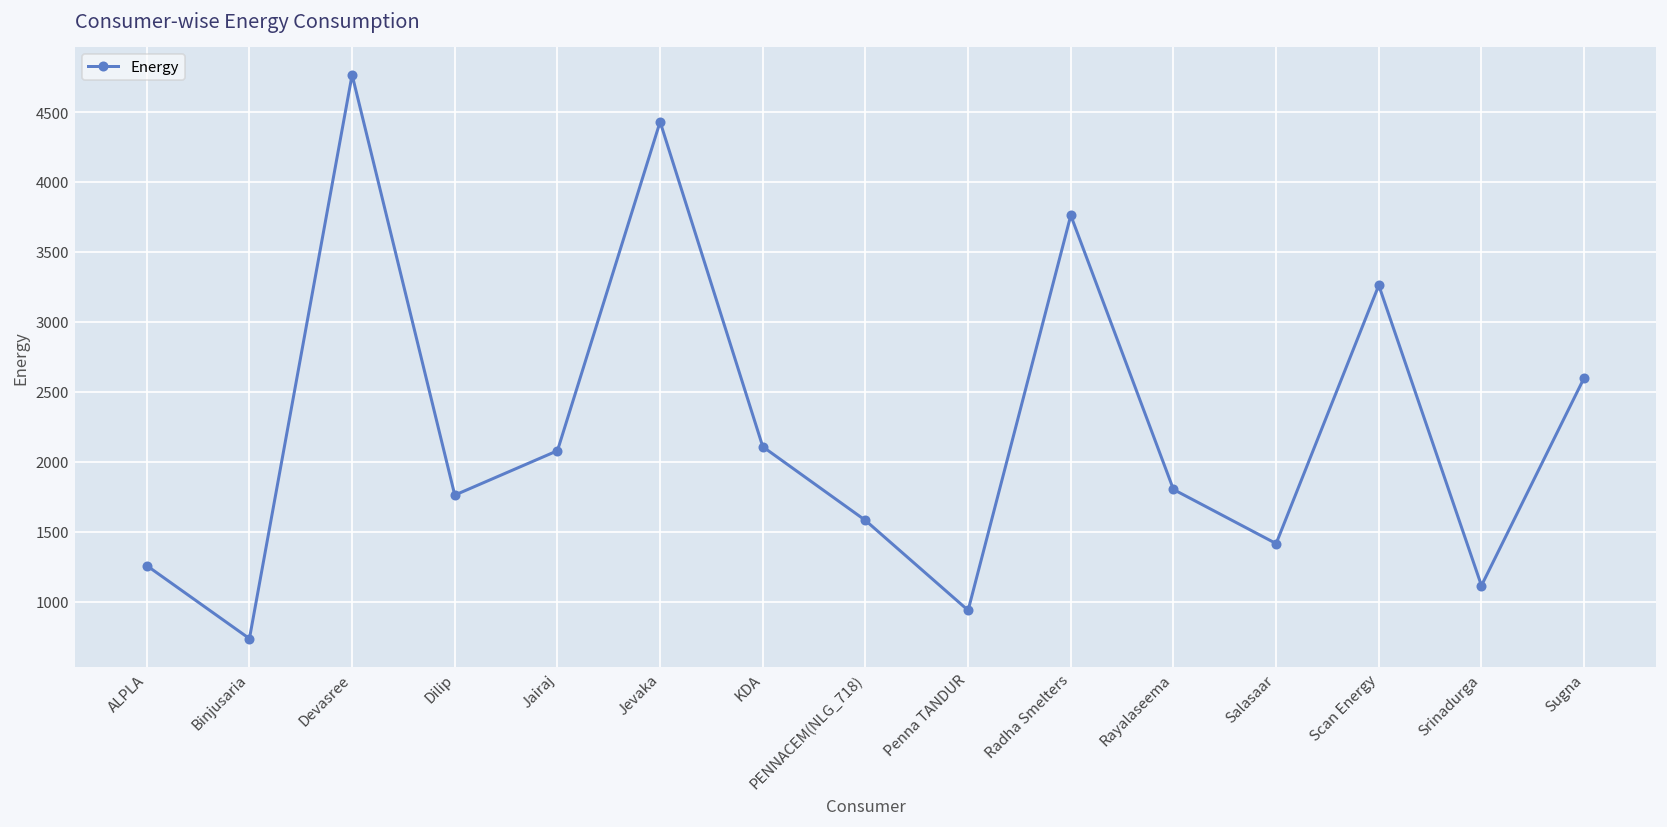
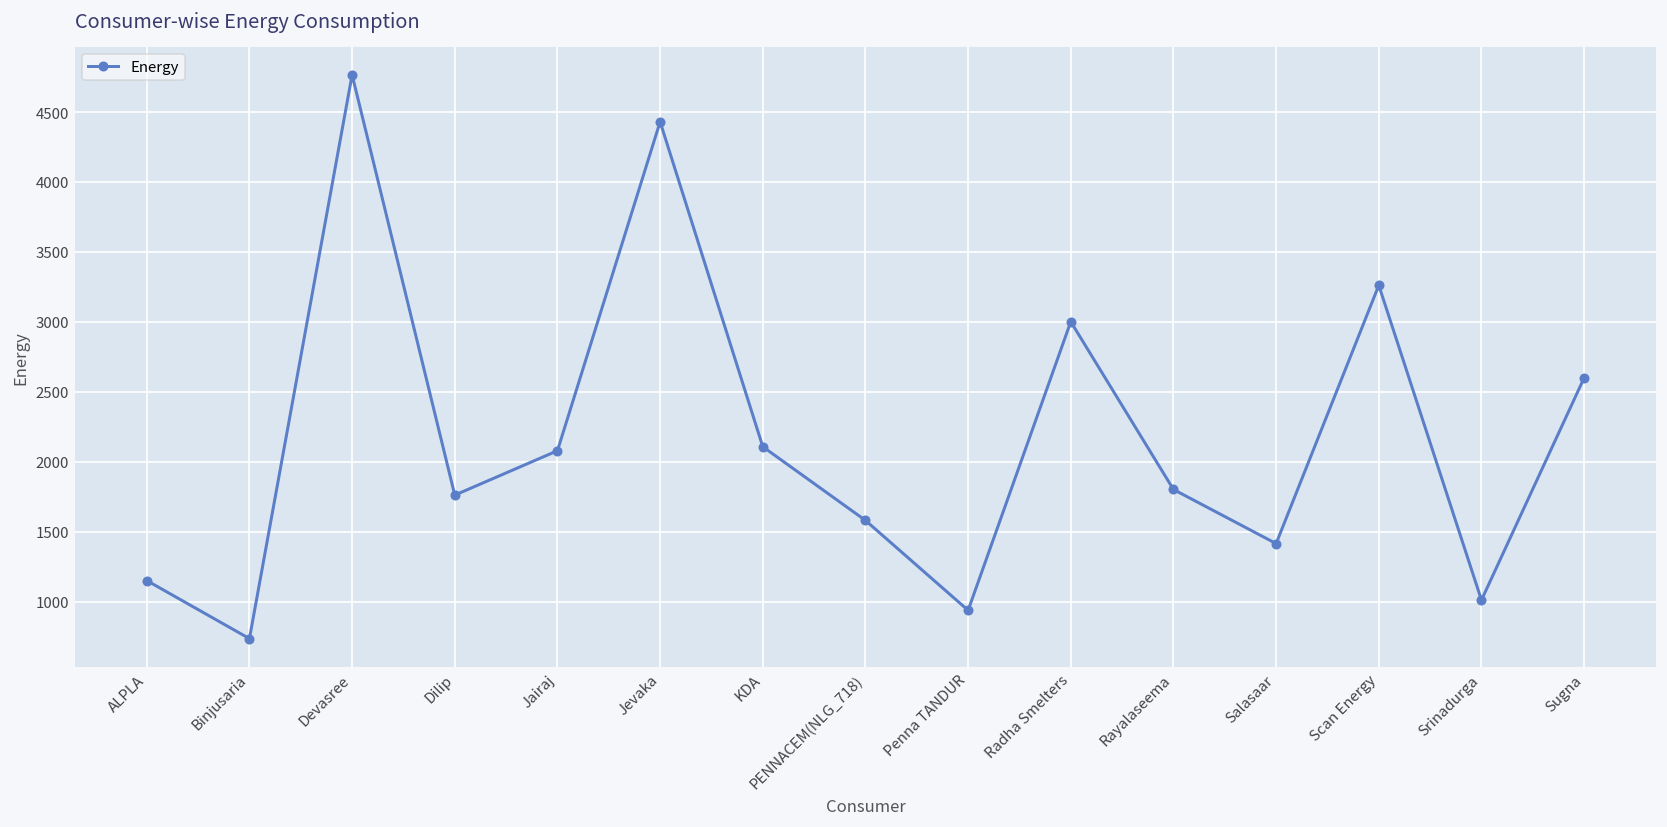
  {
-   "ALPLA": 1260,
+   "ALPLA": 1150,
    "Binjusaria": 740,
    "Devasree": 4770,
    "Dilip": 1760,
    "Jairaj": 2080,
    "Jevaka": 4430,
    "KDA": 2110,
    "PENNACEM(NLG_718)": 1580,
    "Penna TANDUR": 940,
-   "Radha Smelters": 3760,
+   "Radha Smelters": 3000,
    "Rayalaseema": 1800,
    "Salasaar": 1410,
    "Scan Energy": 3260,
-   "Srinadurga": 1110,
+   "Srinadurga": 1010,
    "Sugna": 2600
  }
